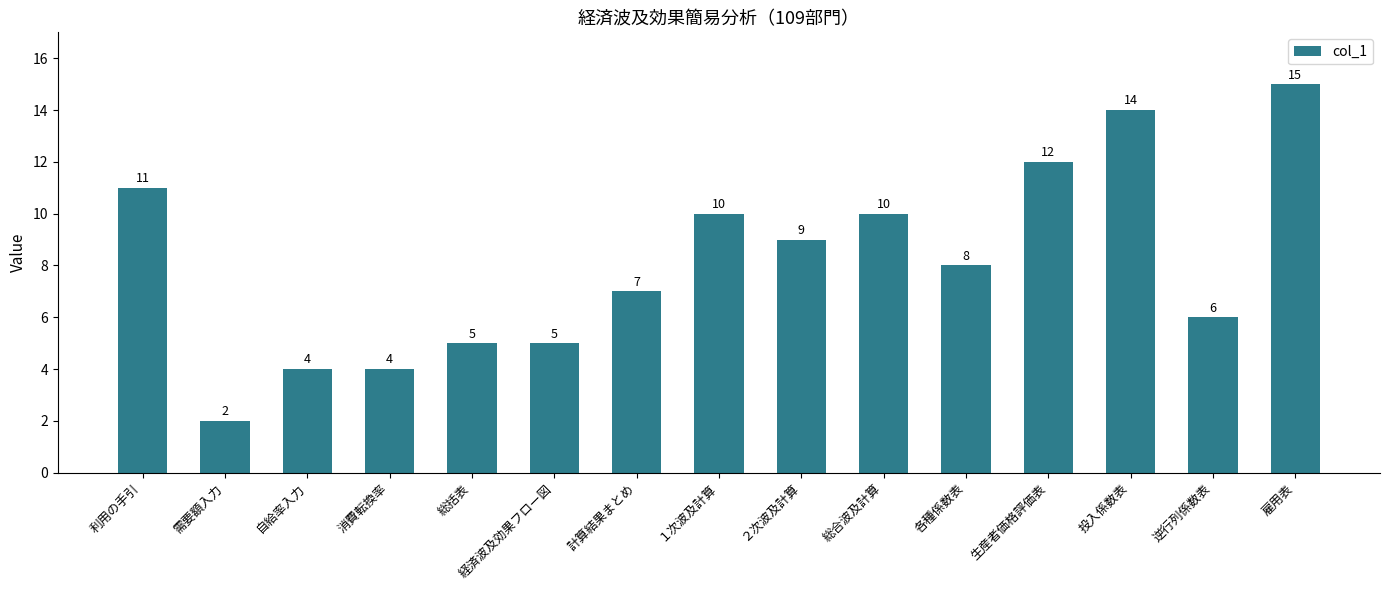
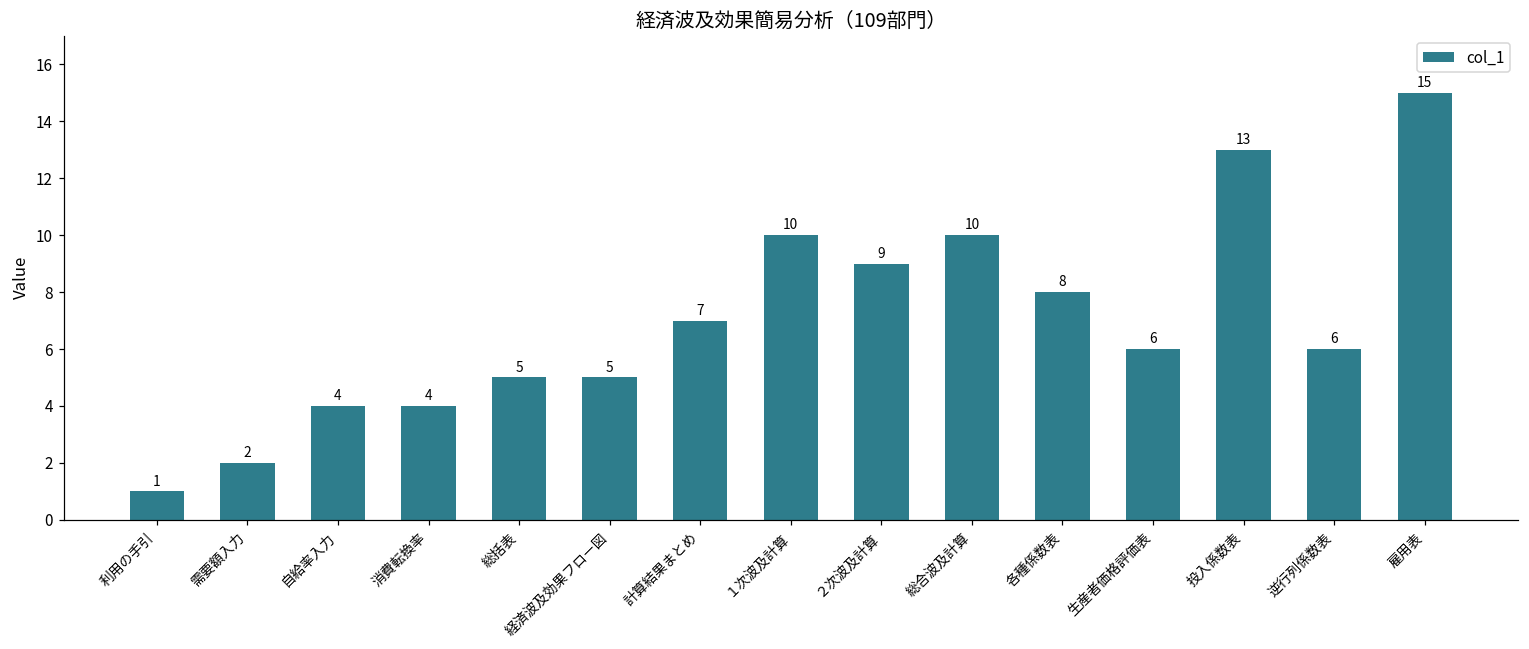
  {
-   "利用の手引": 11,
+   "利用の手引": 1,
    "需要額入力": 2,
    "自給率入力": 4,
    "消費転換率": 4,
    "総括表": 5,
    "経済波及効果フロー図": 5,
    "計算結果まとめ": 7,
    "１次波及計算": 10,
    "２次波及計算": 9,
    "総合波及計算": 10,
    "各種係数表": 8,
-   "生産者価格評価表": 12,
-   "投入係数表": 14,
+   "生産者価格評価表": 6,
+   "投入係数表": 13,
    "逆行列係数表": 6,
    "雇用表": 15
  }
